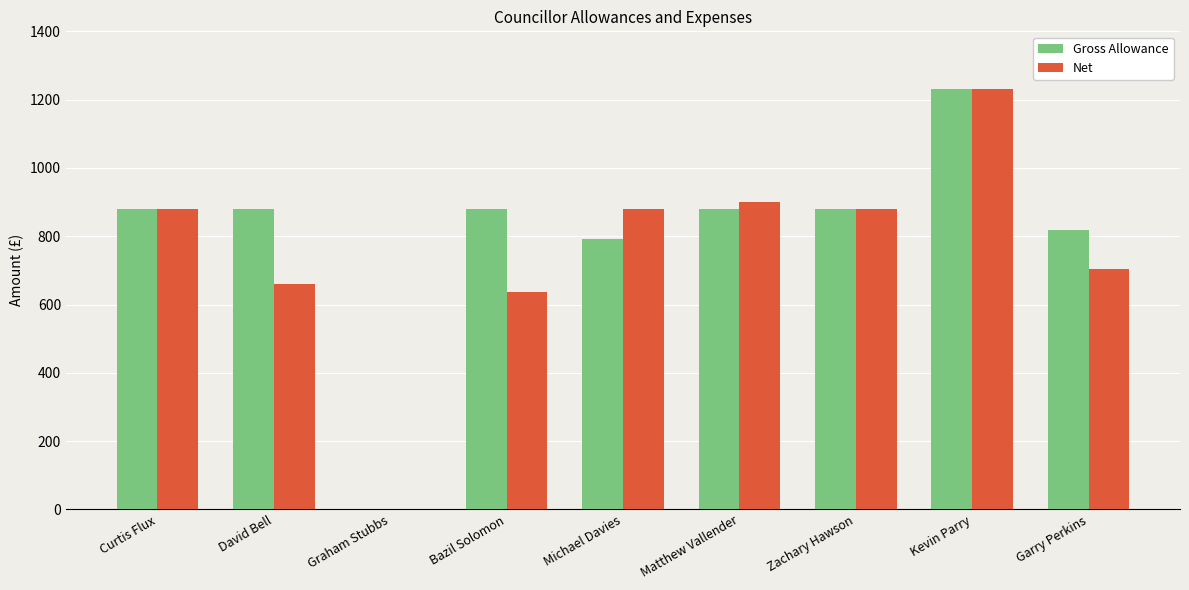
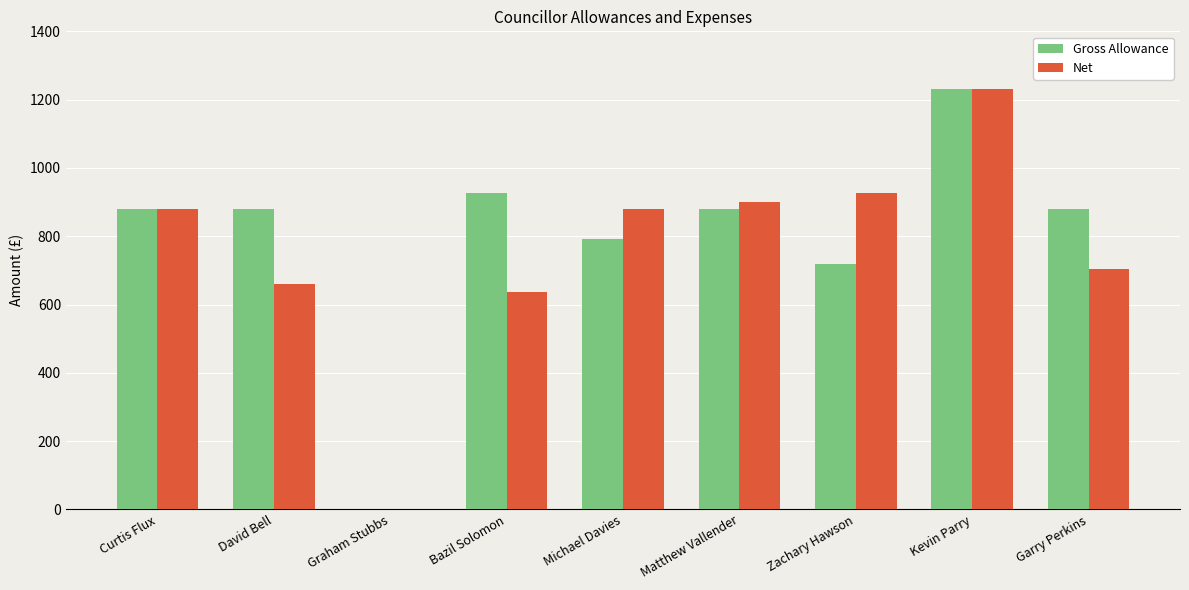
  {
    "Gross Allowance": {
      "Curtis Flux": 880,
      "David Bell": 880,
      "Graham Stubbs": 0,
-     "Bazil Solomon": 880,
+     "Bazil Solomon": 930,
      "Michael Davies": 790,
      "Matthew Vallender": 880,
-     "Zachary Hawson": 880,
+     "Zachary Hawson": 720,
      "Kevin Parry": 1230,
-     "Garry Perkins": 820
+     "Garry Perkins": 880
    },
    "Net": {
      "Curtis Flux": 880,
      "David Bell": 660,
      "Graham Stubbs": 0,
      "Bazil Solomon": 640,
      "Michael Davies": 880,
      "Matthew Vallender": 900,
-     "Zachary Hawson": 880,
+     "Zachary Hawson": 930,
      "Kevin Parry": 1230,
      "Garry Perkins": 700
    }
  }
